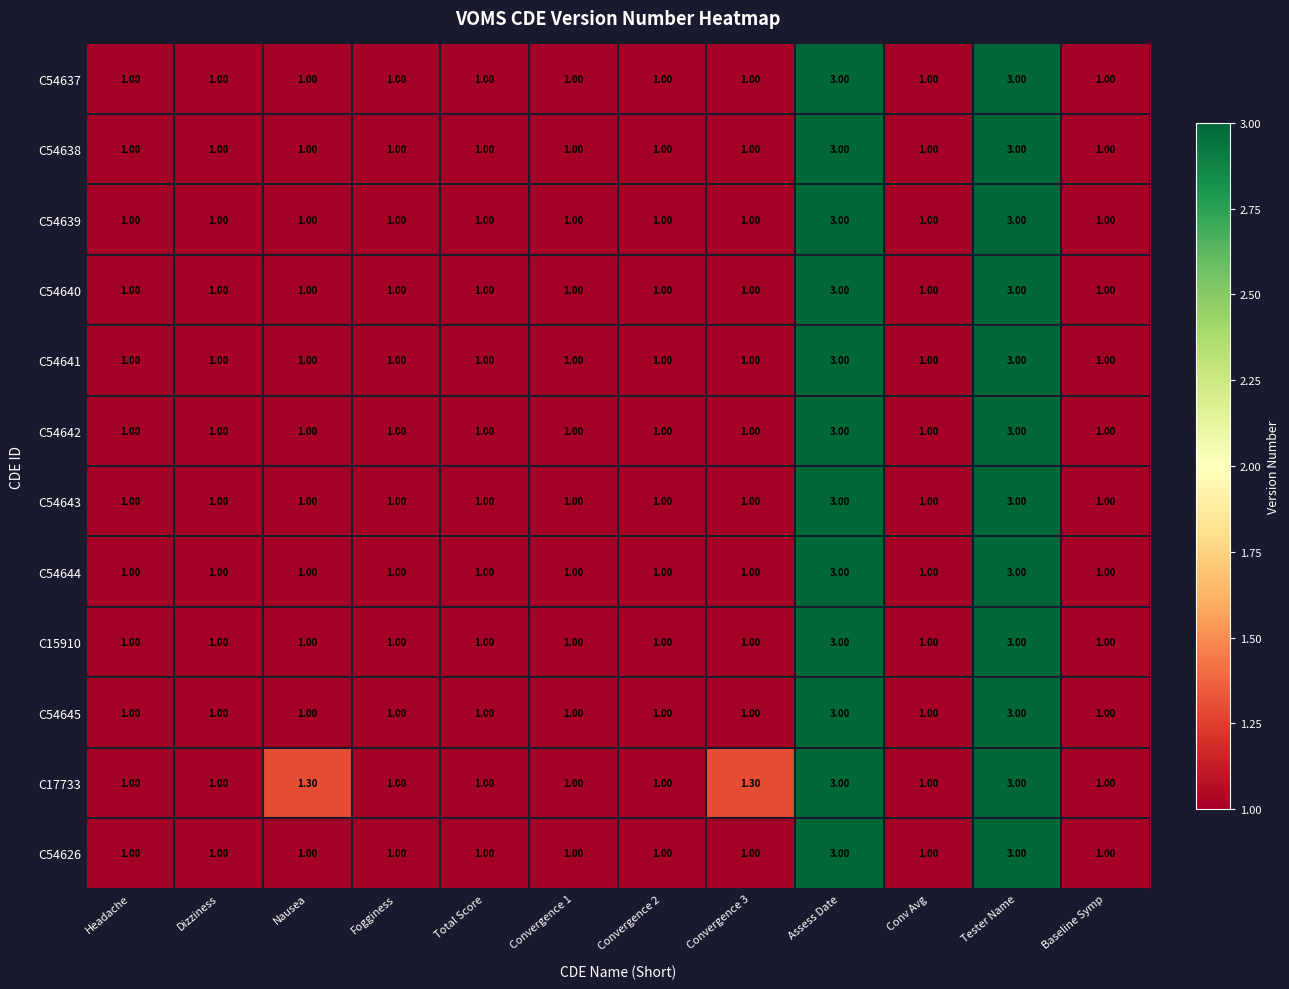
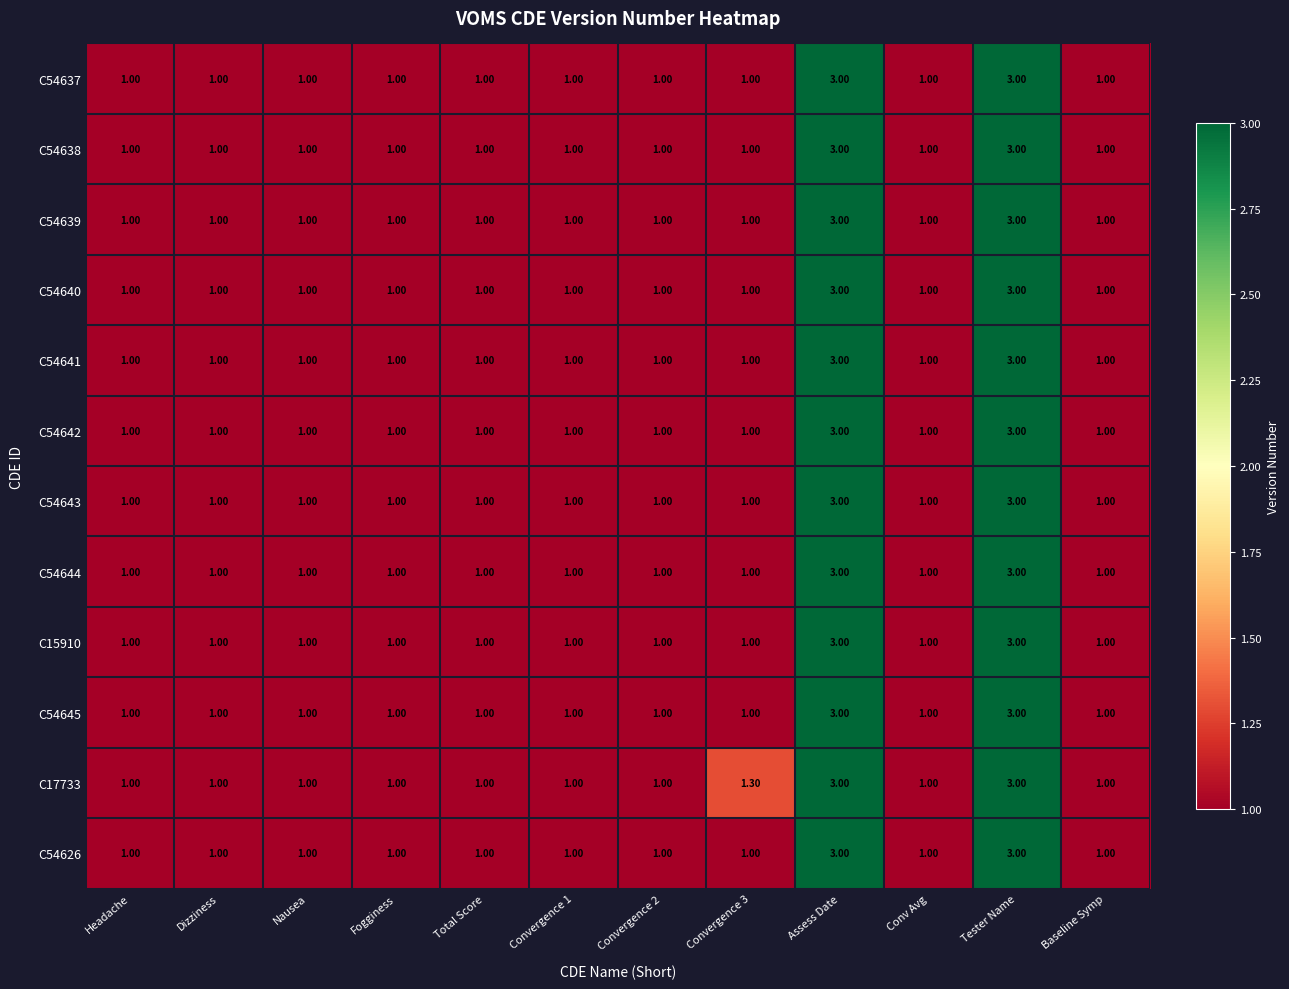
  {
    "C54637": {
      "Headache": 1.00,
      "Dizziness": 1.00,
      "Nausea": 1.00,
      "Fogginess": 1.00,
      "Total Score": 1.00,
      "Convergence 1": 1.00,
      "Convergence 2": 1.00,
      "Convergence 3": 1.00,
      "Assess Date": 3.00,
      "Conv Avg": 1.00,
      "Tester Name": 3.00,
      "Baseline Symp": 1.00
    },
    "C54638": {
      "Headache": 1.00,
      "Dizziness": 1.00,
      "Nausea": 1.00,
      "Fogginess": 1.00,
      "Total Score": 1.00,
      "Convergence 1": 1.00,
      "Convergence 2": 1.00,
      "Convergence 3": 1.00,
      "Assess Date": 3.00,
      "Conv Avg": 1.00,
      "Tester Name": 3.00,
      "Baseline Symp": 1.00
    },
    "C54639": {
      "Headache": 1.00,
      "Dizziness": 1.00,
      "Nausea": 1.00,
      "Fogginess": 1.00,
      "Total Score": 1.00,
      "Convergence 1": 1.00,
      "Convergence 2": 1.00,
      "Convergence 3": 1.00,
      "Assess Date": 3.00,
      "Conv Avg": 1.00,
      "Tester Name": 3.00,
      "Baseline Symp": 1.00
    },
    "C54640": {
      "Headache": 1.00,
      "Dizziness": 1.00,
      "Nausea": 1.00,
      "Fogginess": 1.00,
      "Total Score": 1.00,
      "Convergence 1": 1.00,
      "Convergence 2": 1.00,
      "Convergence 3": 1.00,
      "Assess Date": 3.00,
      "Conv Avg": 1.00,
      "Tester Name": 3.00,
      "Baseline Symp": 1.00
    },
    "C54641": {
      "Headache": 1.00,
      "Dizziness": 1.00,
      "Nausea": 1.00,
      "Fogginess": 1.00,
      "Total Score": 1.00,
      "Convergence 1": 1.00,
      "Convergence 2": 1.00,
      "Convergence 3": 1.00,
      "Assess Date": 3.00,
      "Conv Avg": 1.00,
      "Tester Name": 3.00,
      "Baseline Symp": 1.00
    },
    "C54642": {
      "Headache": 1.00,
      "Dizziness": 1.00,
      "Nausea": 1.00,
      "Fogginess": 1.00,
      "Total Score": 1.00,
      "Convergence 1": 1.00,
      "Convergence 2": 1.00,
      "Convergence 3": 1.00,
      "Assess Date": 3.00,
      "Conv Avg": 1.00,
      "Tester Name": 3.00,
      "Baseline Symp": 1.00
    },
    "C54643": {
      "Headache": 1.00,
      "Dizziness": 1.00,
      "Nausea": 1.00,
      "Fogginess": 1.00,
      "Total Score": 1.00,
      "Convergence 1": 1.00,
      "Convergence 2": 1.00,
      "Convergence 3": 1.00,
      "Assess Date": 3.00,
      "Conv Avg": 1.00,
      "Tester Name": 3.00,
      "Baseline Symp": 1.00
    },
    "C54644": {
      "Headache": 1.00,
      "Dizziness": 1.00,
      "Nausea": 1.00,
      "Fogginess": 1.00,
      "Total Score": 1.00,
      "Convergence 1": 1.00,
      "Convergence 2": 1.00,
      "Convergence 3": 1.00,
      "Assess Date": 3.00,
      "Conv Avg": 1.00,
      "Tester Name": 3.00,
      "Baseline Symp": 1.00
    },
    "C15910": {
      "Headache": 1.00,
      "Dizziness": 1.00,
      "Nausea": 1.00,
      "Fogginess": 1.00,
      "Total Score": 1.00,
      "Convergence 1": 1.00,
      "Convergence 2": 1.00,
      "Convergence 3": 1.00,
      "Assess Date": 3.00,
      "Conv Avg": 1.00,
      "Tester Name": 3.00,
      "Baseline Symp": 1.00
    },
    "C54645": {
      "Headache": 1.00,
      "Dizziness": 1.00,
      "Nausea": 1.00,
      "Fogginess": 1.00,
      "Total Score": 1.00,
      "Convergence 1": 1.00,
      "Convergence 2": 1.00,
      "Convergence 3": 1.00,
      "Assess Date": 3.00,
      "Conv Avg": 1.00,
      "Tester Name": 3.00,
      "Baseline Symp": 1.00
    },
    "C17733": {
      "Headache": 1.00,
      "Dizziness": 1.00,
-     "Nausea": 1.30,
+     "Nausea": 1.00,
      "Fogginess": 1.00,
      "Total Score": 1.00,
      "Convergence 1": 1.00,
      "Convergence 2": 1.00,
      "Convergence 3": 1.30,
      "Assess Date": 3.00,
      "Conv Avg": 1.00,
      "Tester Name": 3.00,
      "Baseline Symp": 1.00
    },
    "C54626": {
      "Headache": 1.00,
      "Dizziness": 1.00,
      "Nausea": 1.00,
      "Fogginess": 1.00,
      "Total Score": 1.00,
      "Convergence 1": 1.00,
      "Convergence 2": 1.00,
      "Convergence 3": 1.00,
      "Assess Date": 3.00,
      "Conv Avg": 1.00,
      "Tester Name": 3.00,
      "Baseline Symp": 1.00
    }
  }
